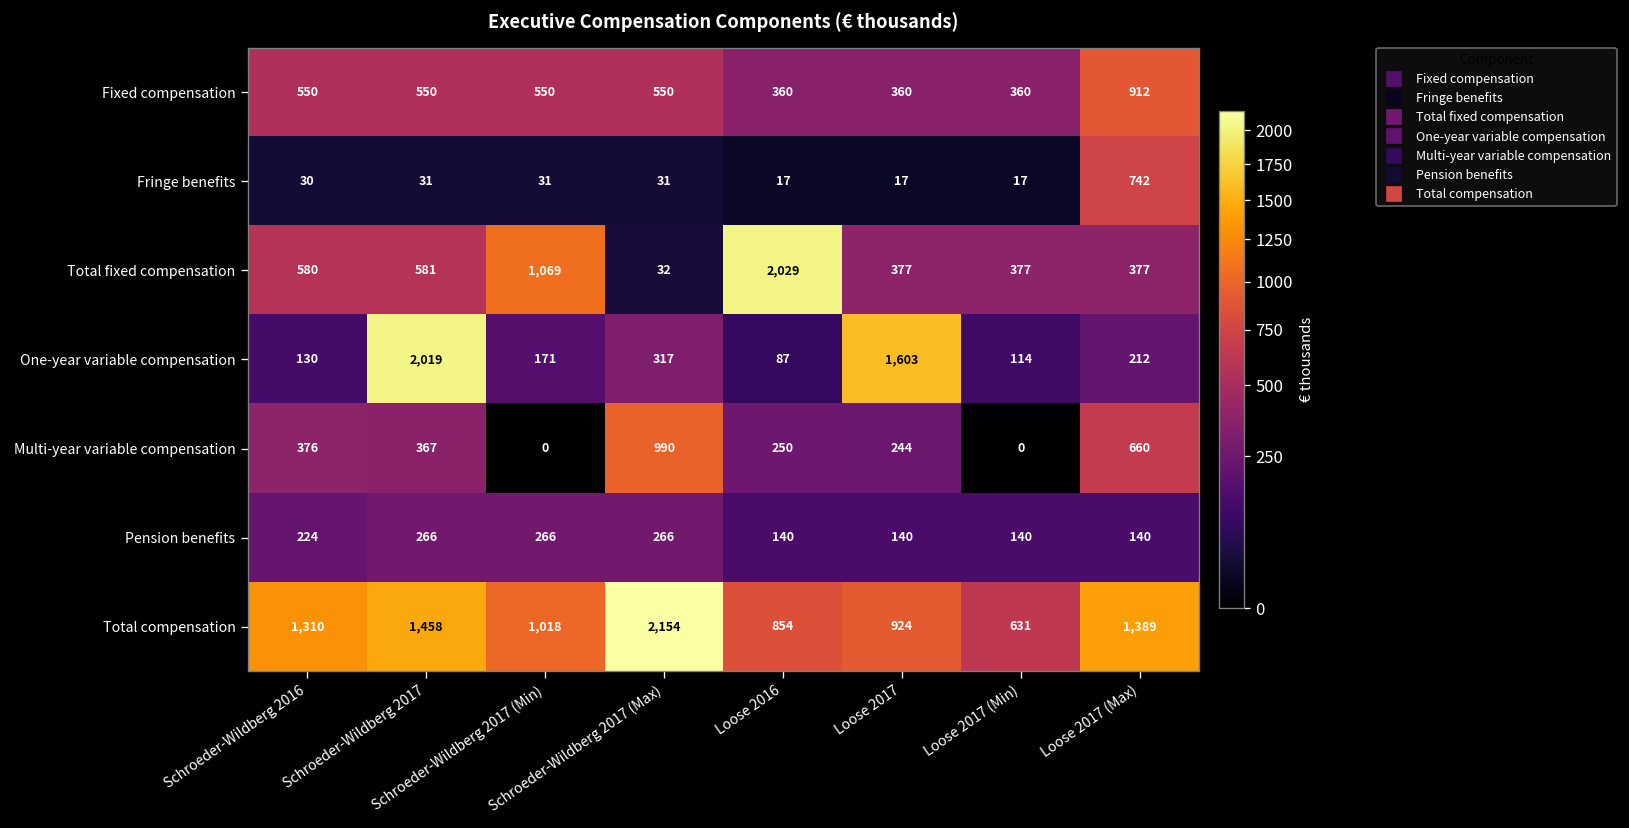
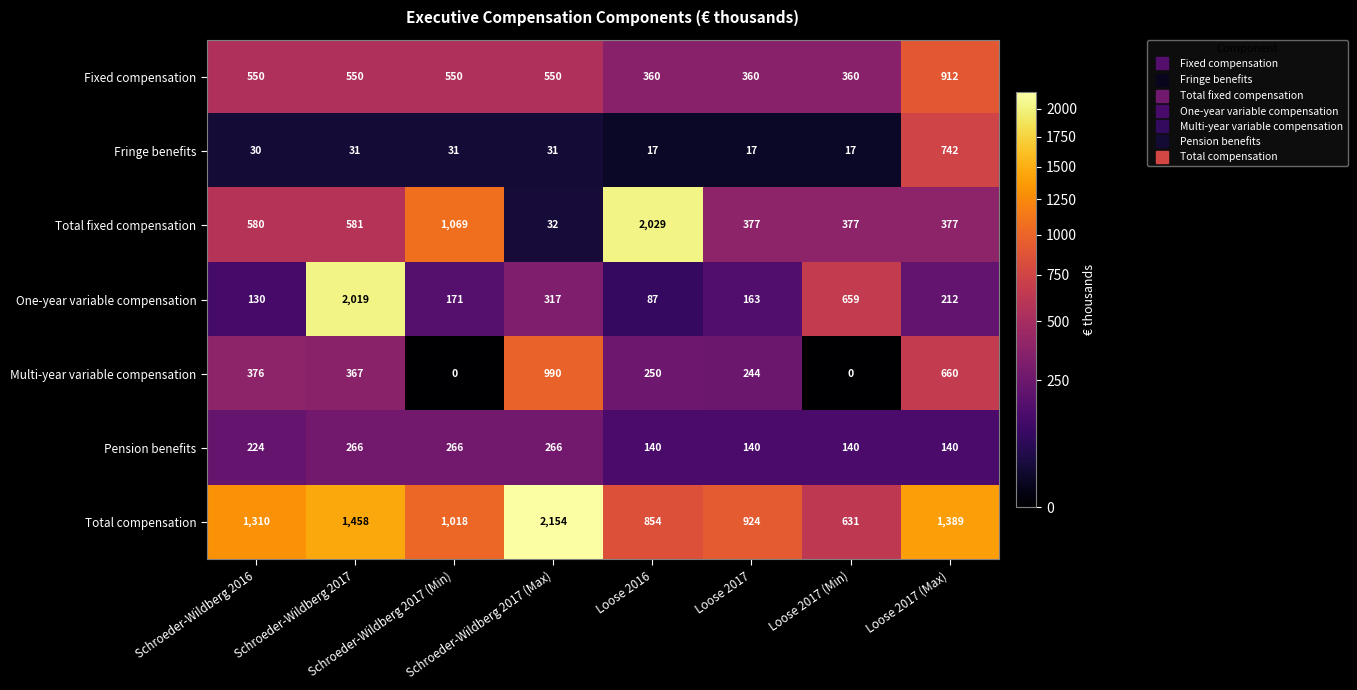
  {
    "Fixed compensation": {
      "Schroeder-Wildberg 2016": "550",
      "Schroeder-Wildberg 2017": "550",
      "Schroeder-Wildberg 2017 (Min)": "550",
      "Schroeder-Wildberg 2017 (Max)": "550",
      "Loose 2016": "360",
      "Loose 2017": "360",
      "Loose 2017 (Min)": "360",
      "Loose 2017 (Max)": "912"
    },
    "Fringe benefits": {
      "Schroeder-Wildberg 2016": "30",
      "Schroeder-Wildberg 2017": "31",
      "Schroeder-Wildberg 2017 (Min)": "31",
      "Schroeder-Wildberg 2017 (Max)": "31",
      "Loose 2016": "17",
      "Loose 2017": "17",
      "Loose 2017 (Min)": "17",
      "Loose 2017 (Max)": "742"
    },
    "Total fixed compensation": {
      "Schroeder-Wildberg 2016": "580",
      "Schroeder-Wildberg 2017": "581",
      "Schroeder-Wildberg 2017 (Min)": "1,069",
      "Schroeder-Wildberg 2017 (Max)": "32",
      "Loose 2016": "2,029",
      "Loose 2017": "377",
      "Loose 2017 (Min)": "377",
      "Loose 2017 (Max)": "377"
    },
    "One-year variable compensation": {
      "Schroeder-Wildberg 2016": "130",
      "Schroeder-Wildberg 2017": "2,019",
      "Schroeder-Wildberg 2017 (Min)": "171",
      "Schroeder-Wildberg 2017 (Max)": "317",
      "Loose 2016": "87",
-     "Loose 2017": "1,603",
-     "Loose 2017 (Min)": "114",
+     "Loose 2017": "163",
+     "Loose 2017 (Min)": "659",
      "Loose 2017 (Max)": "212"
    },
    "Multi-year variable compensation": {
      "Schroeder-Wildberg 2016": "376",
      "Schroeder-Wildberg 2017": "367",
      "Schroeder-Wildberg 2017 (Min)": "0",
      "Schroeder-Wildberg 2017 (Max)": "990",
      "Loose 2016": "250",
      "Loose 2017": "244",
      "Loose 2017 (Min)": "0",
      "Loose 2017 (Max)": "660"
    },
    "Pension benefits": {
      "Schroeder-Wildberg 2016": "224",
      "Schroeder-Wildberg 2017": "266",
      "Schroeder-Wildberg 2017 (Min)": "266",
      "Schroeder-Wildberg 2017 (Max)": "266",
      "Loose 2016": "140",
      "Loose 2017": "140",
      "Loose 2017 (Min)": "140",
      "Loose 2017 (Max)": "140"
    },
    "Total compensation": {
      "Schroeder-Wildberg 2016": "1,310",
      "Schroeder-Wildberg 2017": "1,458",
      "Schroeder-Wildberg 2017 (Min)": "1,018",
      "Schroeder-Wildberg 2017 (Max)": "2,154",
      "Loose 2016": "854",
      "Loose 2017": "924",
      "Loose 2017 (Min)": "631",
      "Loose 2017 (Max)": "1,389"
    }
  }
